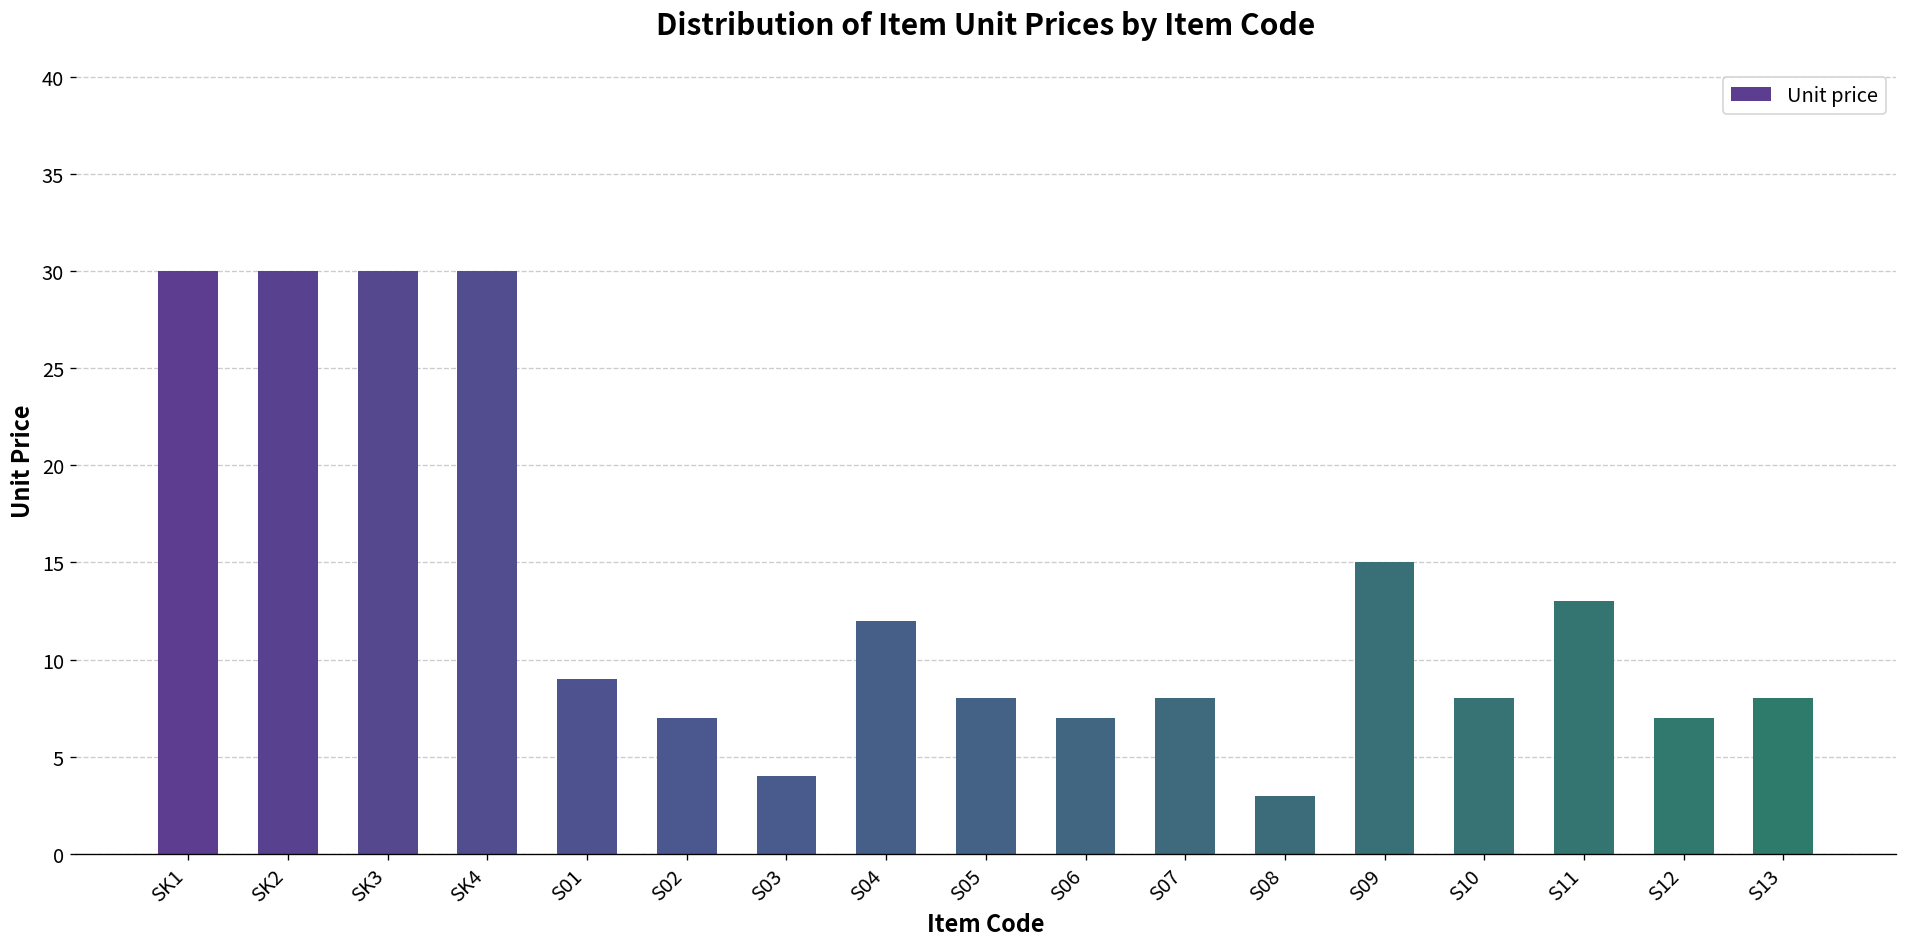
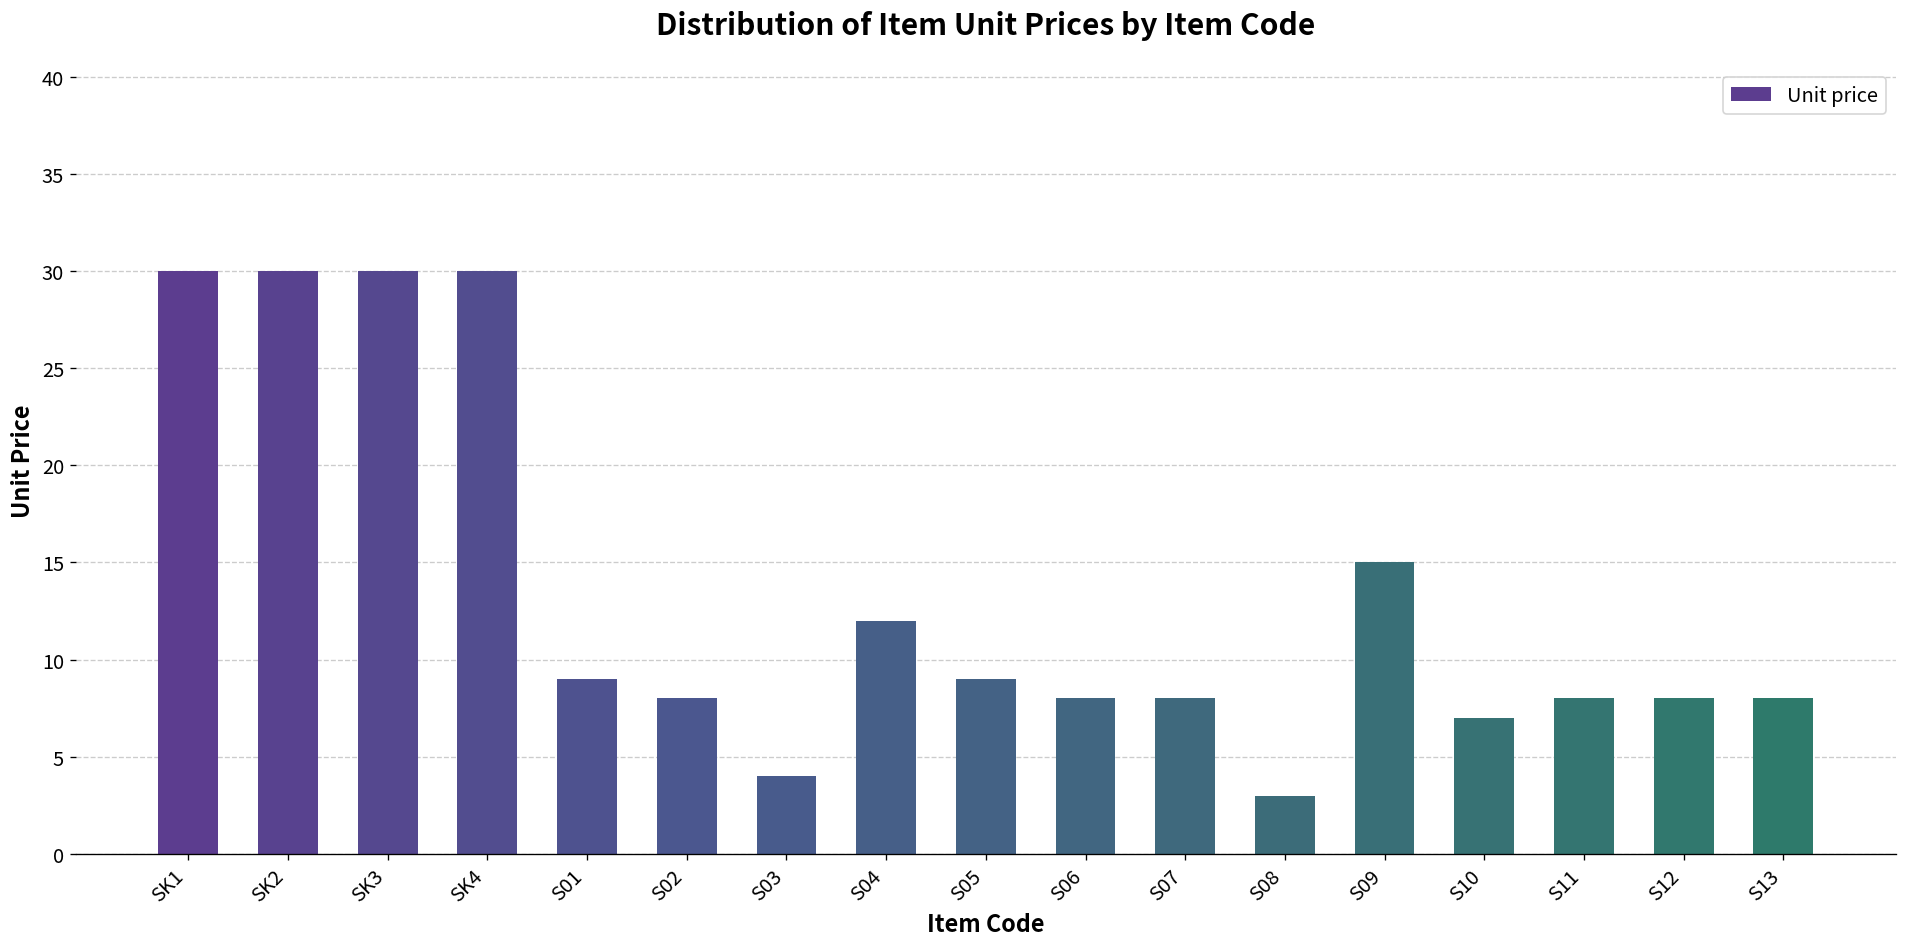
  {
    "SK1": 30,
    "SK2": 30,
    "SK3": 30,
    "SK4": 30,
    "S01": 9,
-   "S02": 7,
+   "S02": 8,
    "S03": 4,
    "S04": 12,
-   "S05": 8,
-   "S06": 7,
+   "S05": 9,
+   "S06": 8,
    "S07": 8,
    "S08": 3,
    "S09": 15,
-   "S10": 8,
-   "S11": 13,
-   "S12": 7,
+   "S10": 7,
+   "S11": 8,
+   "S12": 8,
    "S13": 8
  }
